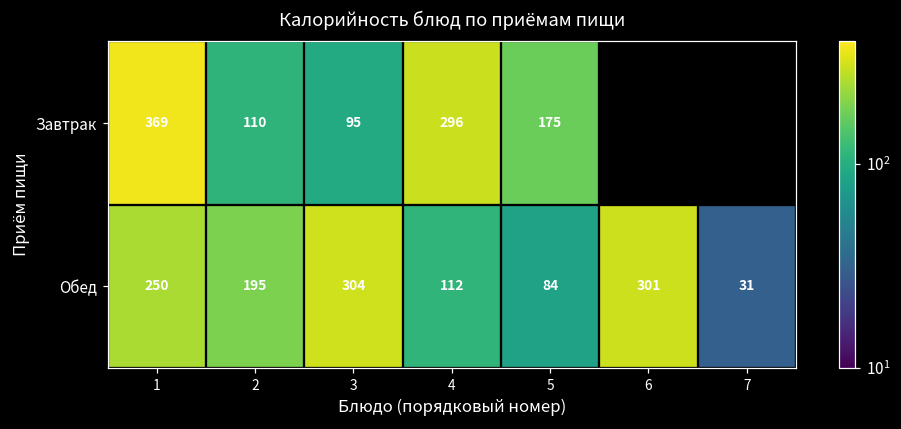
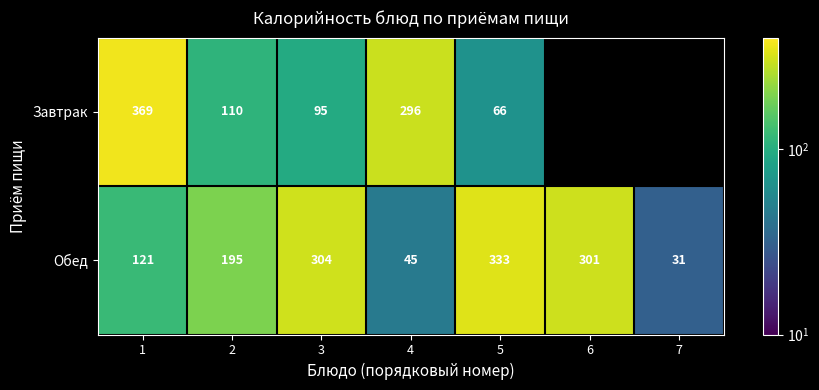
  {
    "Завтрак": {
      "1": 369,
      "2": 110,
      "3": 95,
      "4": 296,
-     "5": 175
+     "5": 66
    },
    "Обед": {
-     "1": 250,
+     "1": 121,
      "2": 195,
      "3": 304,
-     "4": 112,
-     "5": 84,
+     "4": 45,
+     "5": 333,
      "6": 301,
      "7": 31
    }
  }
